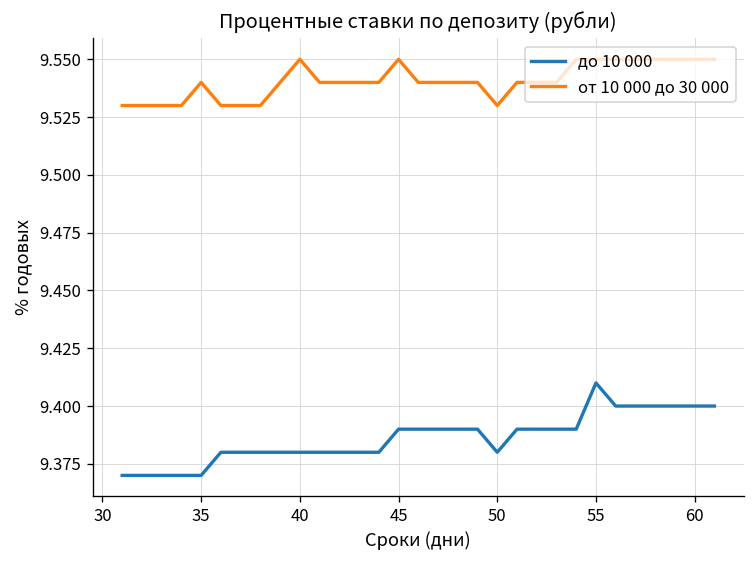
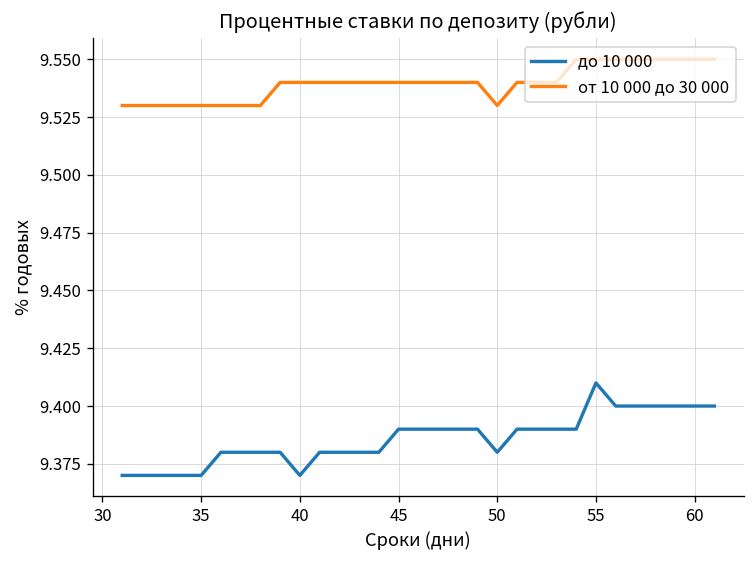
  {
    "до 10 000": {
      "35": 9.37,
-     "40": 9.38,
+     "40": 9.37,
      "45": 9.39,
      "50": 9.38,
      "55": 9.41,
      "60": 9.40
    },
    "от 10 000 до 30 000": {
-     "35": 9.54,
-     "40": 9.55,
-     "45": 9.55,
+     "35": 9.53,
+     "40": 9.54,
+     "45": 9.54,
      "50": 9.53
    }
  }
